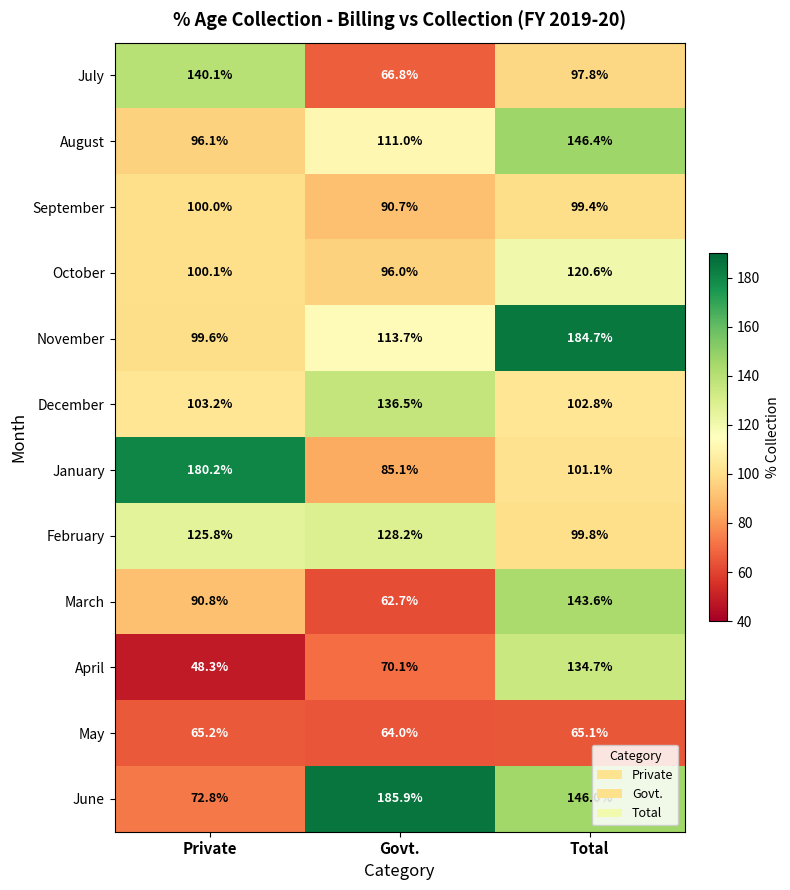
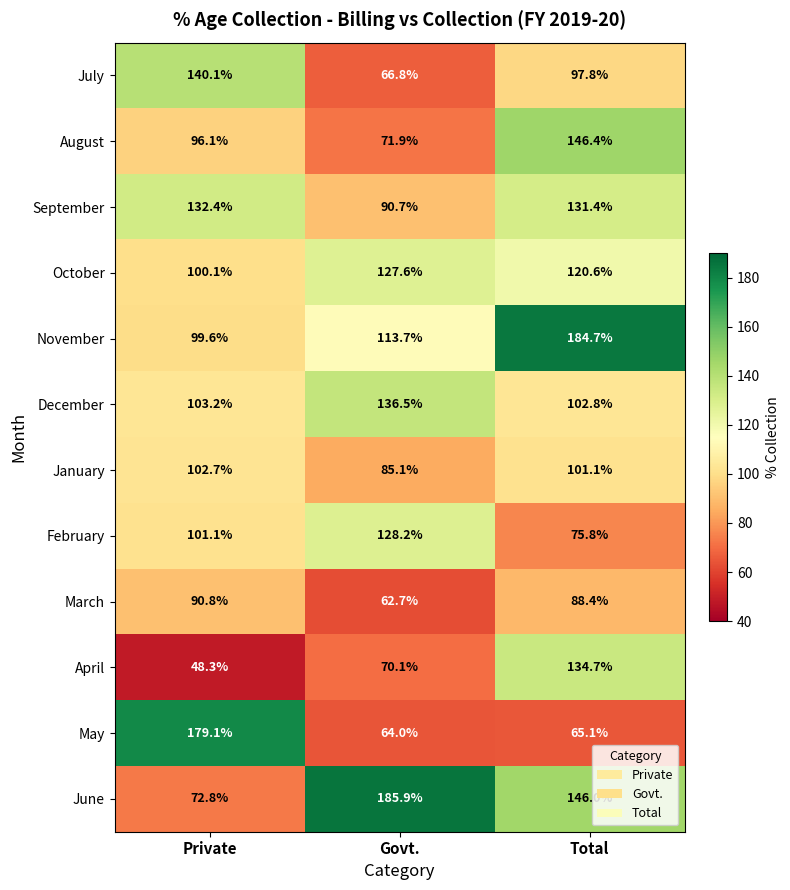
  {
    "July": {
      "Private": "140.1%",
      "Govt.": "66.8%",
      "Total": "97.8%"
    },
    "August": {
      "Private": "96.1%",
-     "Govt.": "111.0%",
+     "Govt.": "71.9%",
      "Total": "146.4%"
    },
    "September": {
-     "Private": "100.0%",
+     "Private": "132.4%",
      "Govt.": "90.7%",
-     "Total": "99.4%"
+     "Total": "131.4%"
    },
    "October": {
      "Private": "100.1%",
-     "Govt.": "96.0%",
+     "Govt.": "127.6%",
      "Total": "120.6%"
    },
    "November": {
      "Private": "99.6%",
      "Govt.": "113.7%",
      "Total": "184.7%"
    },
    "December": {
      "Private": "103.2%",
      "Govt.": "136.5%",
      "Total": "102.8%"
    },
    "January": {
-     "Private": "180.2%",
+     "Private": "102.7%",
      "Govt.": "85.1%",
      "Total": "101.1%"
    },
    "February": {
-     "Private": "125.8%",
+     "Private": "101.1%",
      "Govt.": "128.2%",
-     "Total": "99.8%"
+     "Total": "75.8%"
    },
    "March": {
      "Private": "90.8%",
      "Govt.": "62.7%",
-     "Total": "143.6%"
+     "Total": "88.4%"
    },
    "April": {
      "Private": "48.3%",
      "Govt.": "70.1%",
      "Total": "134.7%"
    },
    "May": {
-     "Private": "65.2%",
+     "Private": "179.1%",
      "Govt.": "64.0%",
      "Total": "65.1%"
    },
    "June": {
      "Private": "72.8%",
      "Govt.": "185.9%"
    }
  }
